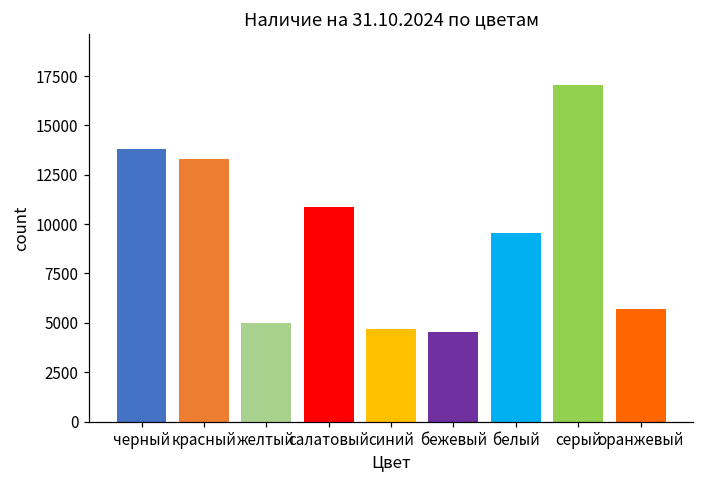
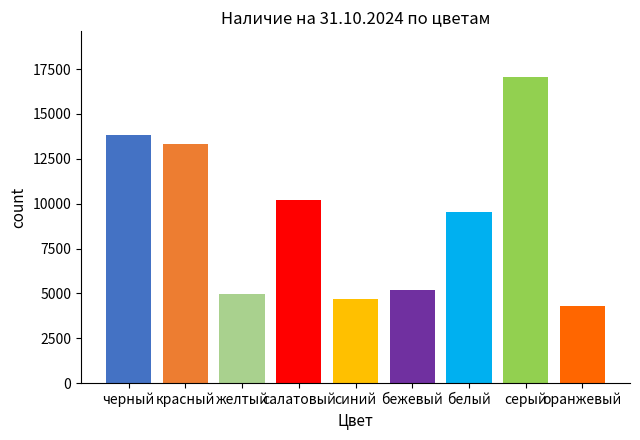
  {
    "черный": 13800,
    "красный": 13300,
    "желтый": 5000,
-   "салатовый": 10900,
+   "салатовый": 10200,
    "синий": 4700,
-   "бежевый": 4600,
+   "бежевый": 5200,
    "белый": 9600,
    "серый": 17000,
-   "оранжевый": 5700
+   "оранжевый": 4300
  }
